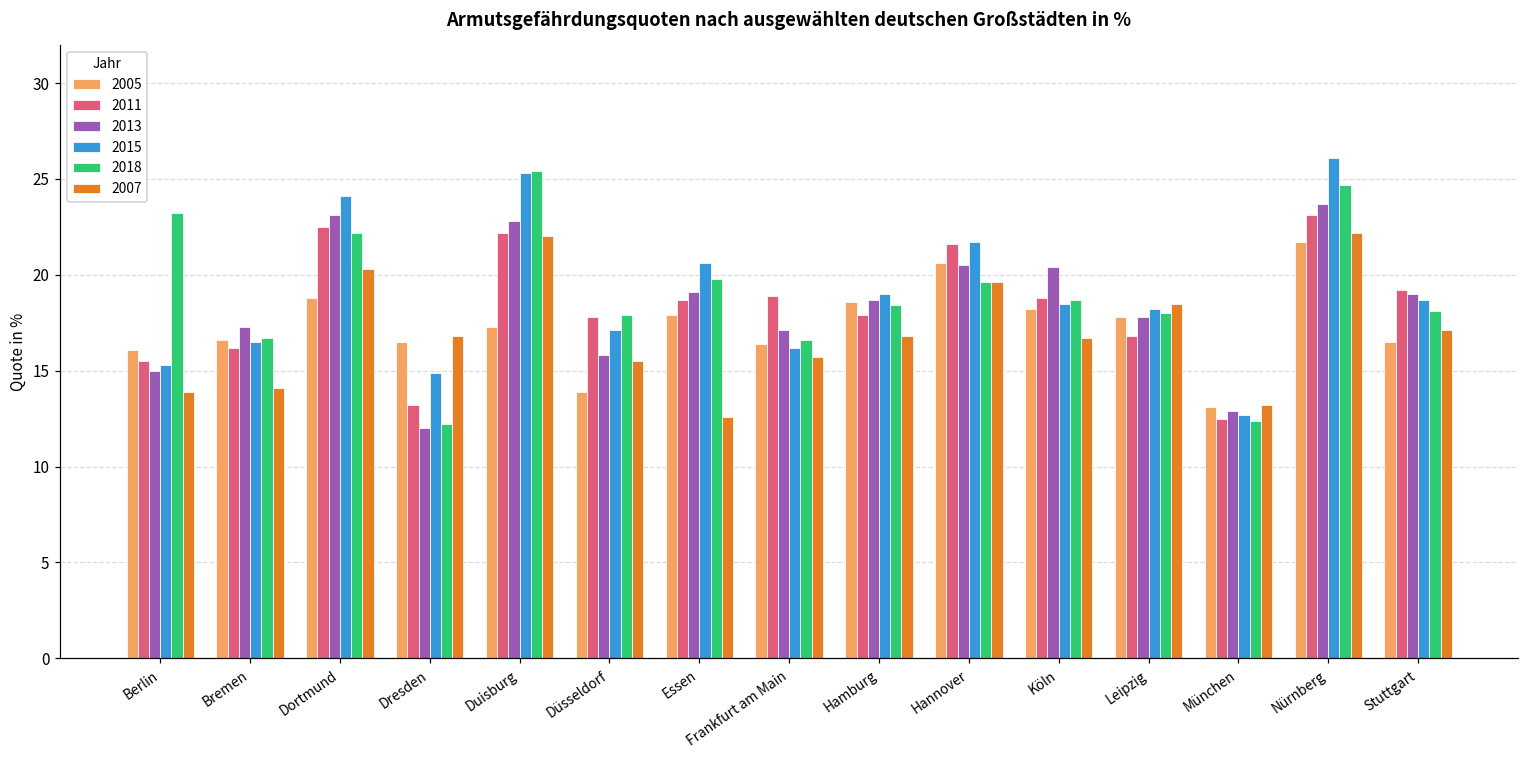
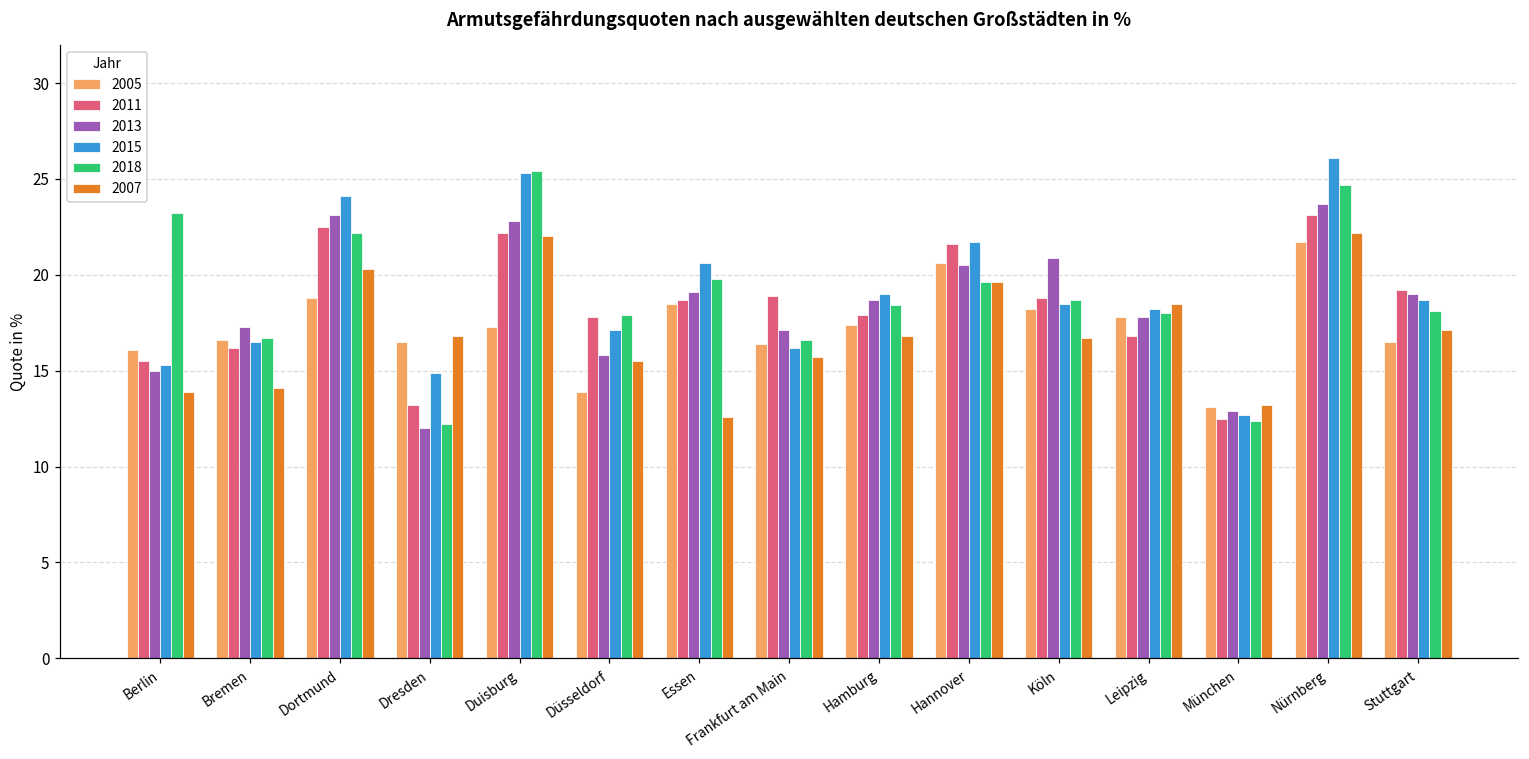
  {
    "2005": {
      "Berlin": 16.1,
      "Bremen": 16.6,
      "Dortmund": 18.8,
      "Dresden": 16.5,
      "Duisburg": 17.3,
      "Düsseldorf": 13.9,
-     "Essen": 17.9,
+     "Essen": 18.5,
      "Frankfurt am Main": 16.4,
-     "Hamburg": 18.6,
+     "Hamburg": 17.4,
      "Hannover": 20.6,
      "Köln": 18.2,
      "Leipzig": 17.8,
      "München": 13.1,
      "Nürnberg": 21.7,
      "Stuttgart": 16.5
    },
    "2011": {
      "Berlin": 15.5,
      "Bremen": 16.2,
      "Dortmund": 22.5,
      "Dresden": 13.2,
      "Duisburg": 22.2,
      "Düsseldorf": 17.8,
      "Essen": 18.7,
      "Frankfurt am Main": 18.9,
      "Hamburg": 17.9,
      "Hannover": 21.6,
      "Köln": 18.8,
      "Leipzig": 16.8,
      "München": 12.5,
      "Nürnberg": 23.1,
      "Stuttgart": 19.2
    },
    "2013": {
      "Berlin": 15.0,
      "Bremen": 17.3,
      "Dortmund": 23.1,
      "Dresden": 12.0,
      "Duisburg": 22.8,
      "Düsseldorf": 15.8,
      "Essen": 19.1,
      "Frankfurt am Main": 17.1,
      "Hamburg": 18.7,
      "Hannover": 20.5,
-     "Köln": 20.4,
+     "Köln": 20.9,
      "Leipzig": 17.8,
      "München": 12.9,
      "Nürnberg": 23.7,
      "Stuttgart": 19.0
    },
    "2015": {
      "Berlin": 15.3,
      "Bremen": 16.5,
      "Dortmund": 24.1,
      "Dresden": 14.9,
      "Duisburg": 25.3,
      "Düsseldorf": 17.1,
      "Essen": 20.6,
      "Frankfurt am Main": 16.2,
      "Hamburg": 19.0,
      "Hannover": 21.7,
      "Köln": 18.5,
      "Leipzig": 18.2,
      "München": 12.7,
      "Nürnberg": 26.1,
      "Stuttgart": 18.7
    },
    "2018": {
      "Berlin": 23.2,
      "Bremen": 16.7,
      "Dortmund": 22.2,
      "Dresden": 12.2,
      "Duisburg": 25.4,
      "Düsseldorf": 17.9,
      "Essen": 19.8,
      "Frankfurt am Main": 16.6,
      "Hamburg": 18.4,
      "Hannover": 19.6,
      "Köln": 18.7,
      "Leipzig": 18.0,
      "München": 12.4,
      "Nürnberg": 24.7,
      "Stuttgart": 18.1
    },
    "2007": {
      "Berlin": 13.9,
      "Bremen": 14.1,
      "Dortmund": 20.3,
      "Dresden": 16.8,
      "Duisburg": 22.0,
      "Düsseldorf": 15.5,
      "Essen": 12.6,
      "Frankfurt am Main": 15.7,
      "Hamburg": 16.8,
      "Hannover": 19.6,
      "Köln": 16.7,
      "Leipzig": 18.5,
      "München": 13.2,
      "Nürnberg": 22.2,
      "Stuttgart": 17.1
    }
  }
